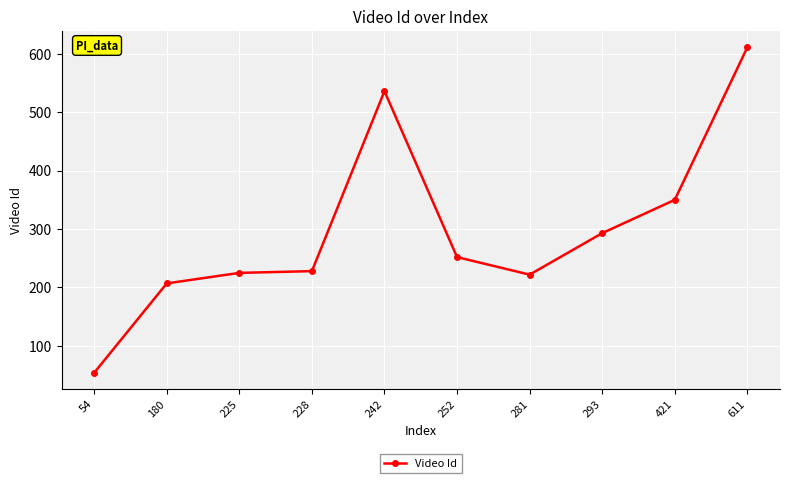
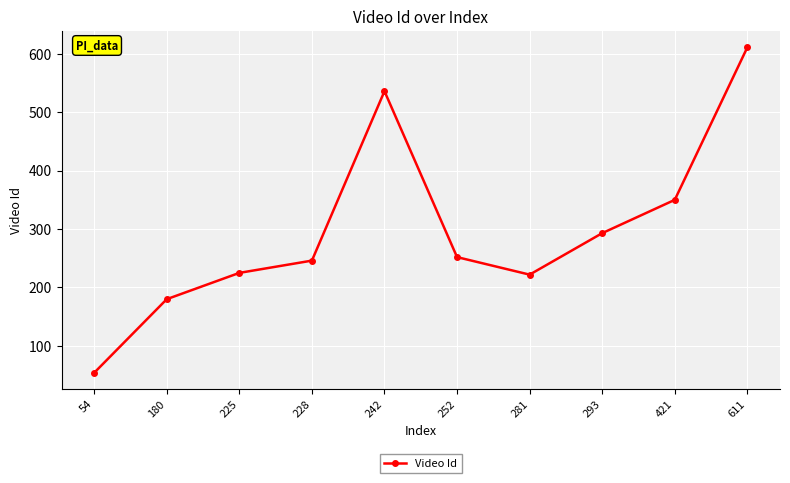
  {
    "54": 50,
-   "180": 210,
+   "180": 180,
    "225": 230,
-   "228": 230,
+   "228": 250,
    "242": 540,
    "252": 250,
    "281": 220,
    "293": 290,
    "421": 350,
    "611": 610
  }
